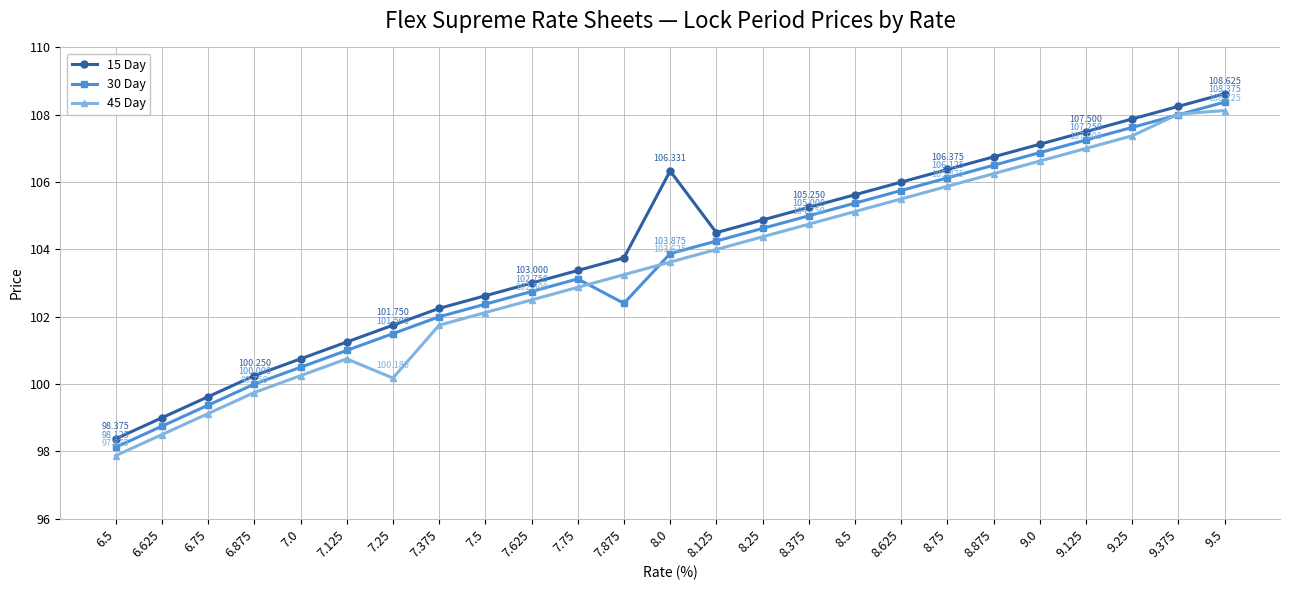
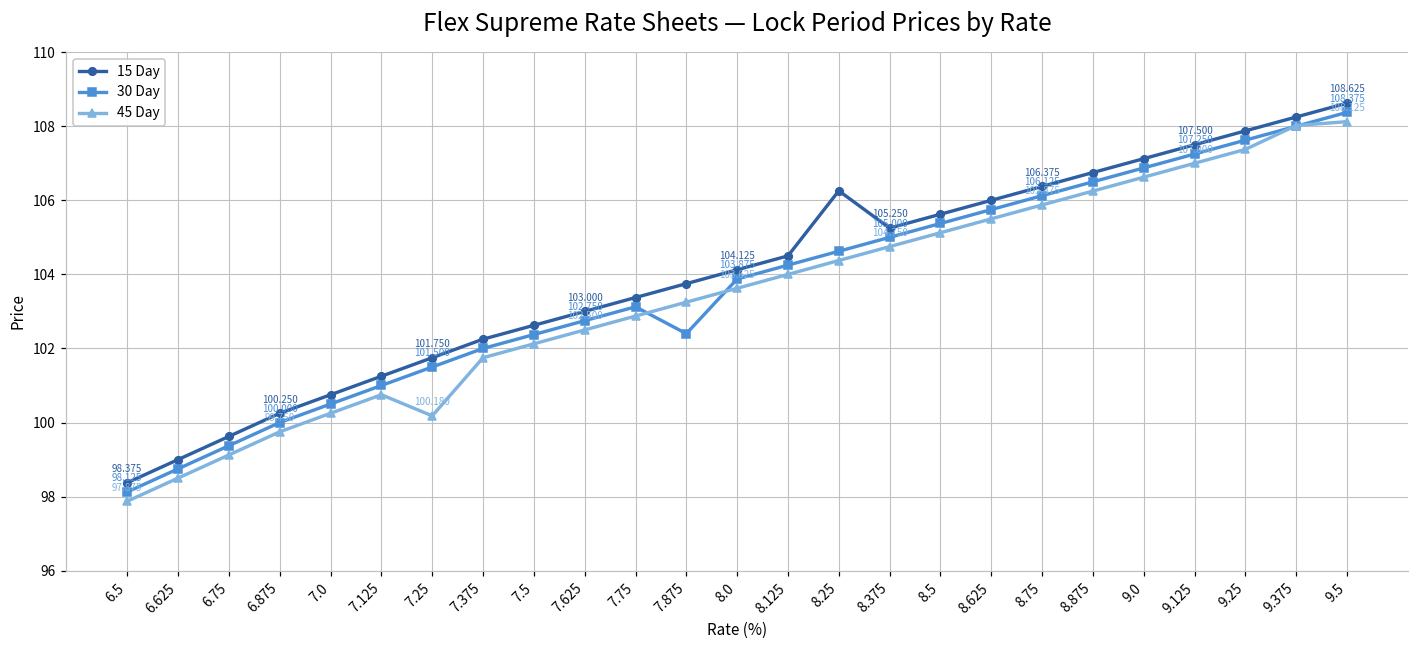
  {
    "15 Day": {
      "6.5": 98.375,
      "6.875": 100.250,
      "7.25": 101.750,
      "7.625": 103.000,
-     "8.0": 106.331,
-     "8.25": 104.9,
+     "8.0": 104.125,
+     "8.25": 106.3,
      "8.375": 105.250,
      "8.75": 106.375,
      "9.125": 107.500,
      "9.5": 108.625
    },
    "30 Day": {
      "8.0": 103.875
    },
    "45 Day": {
      "7.25": 100.180
    }
  }
